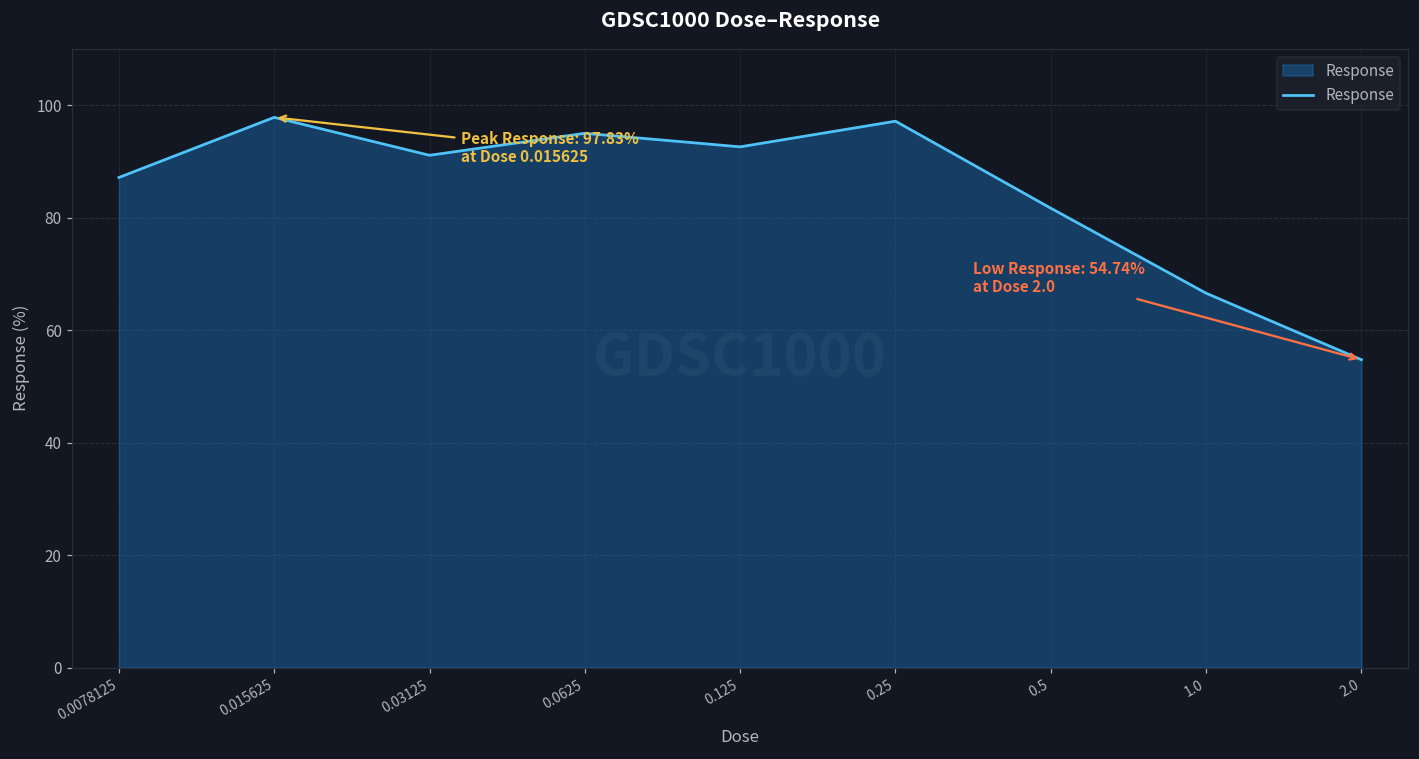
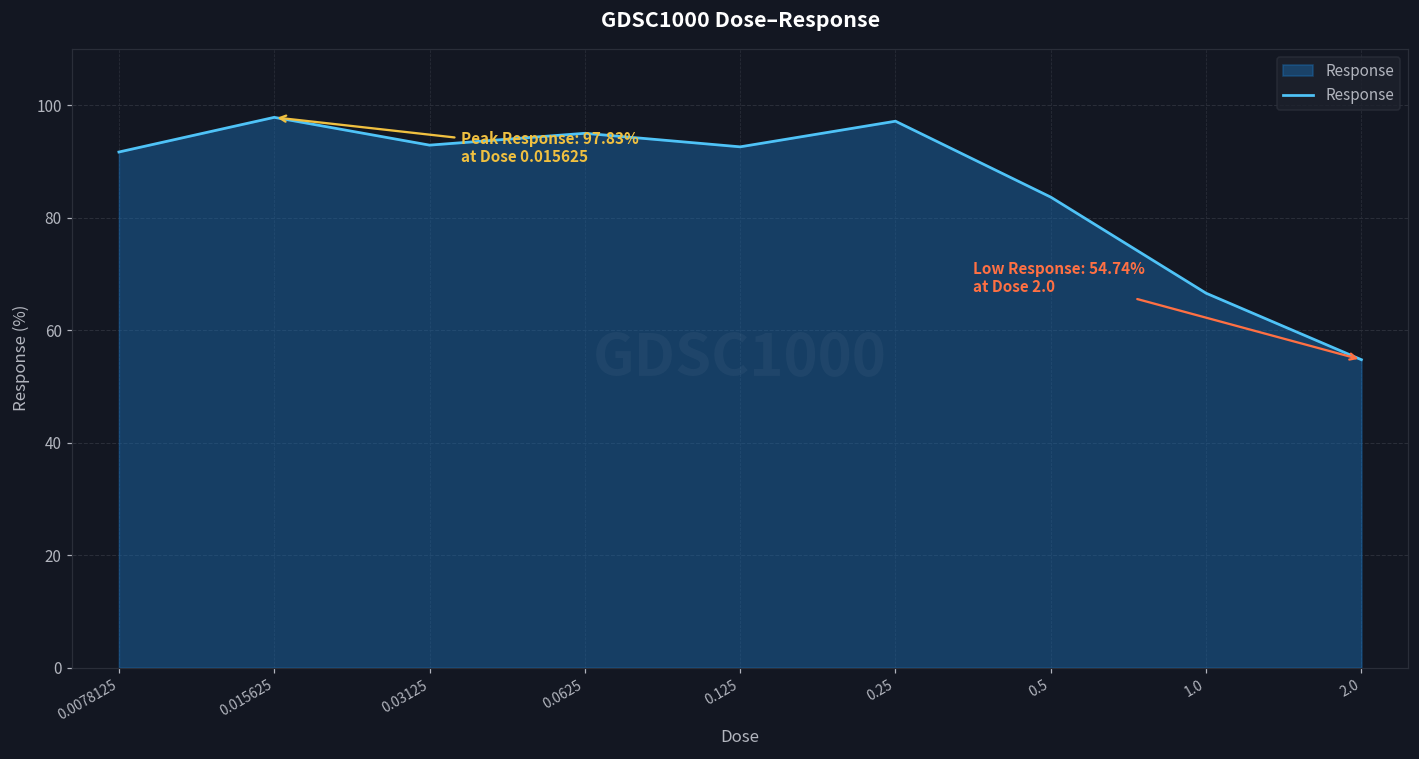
  {
-   "0.0078125": 87,
+   "0.0078125": 92,
    "0.015625": 98,
-   "0.03125": 91,
+   "0.03125": 93,
    "0.125": 93,
    "0.25": 97,
-   "0.5": 82,
+   "0.5": 84,
    "2.0": 55
  }
